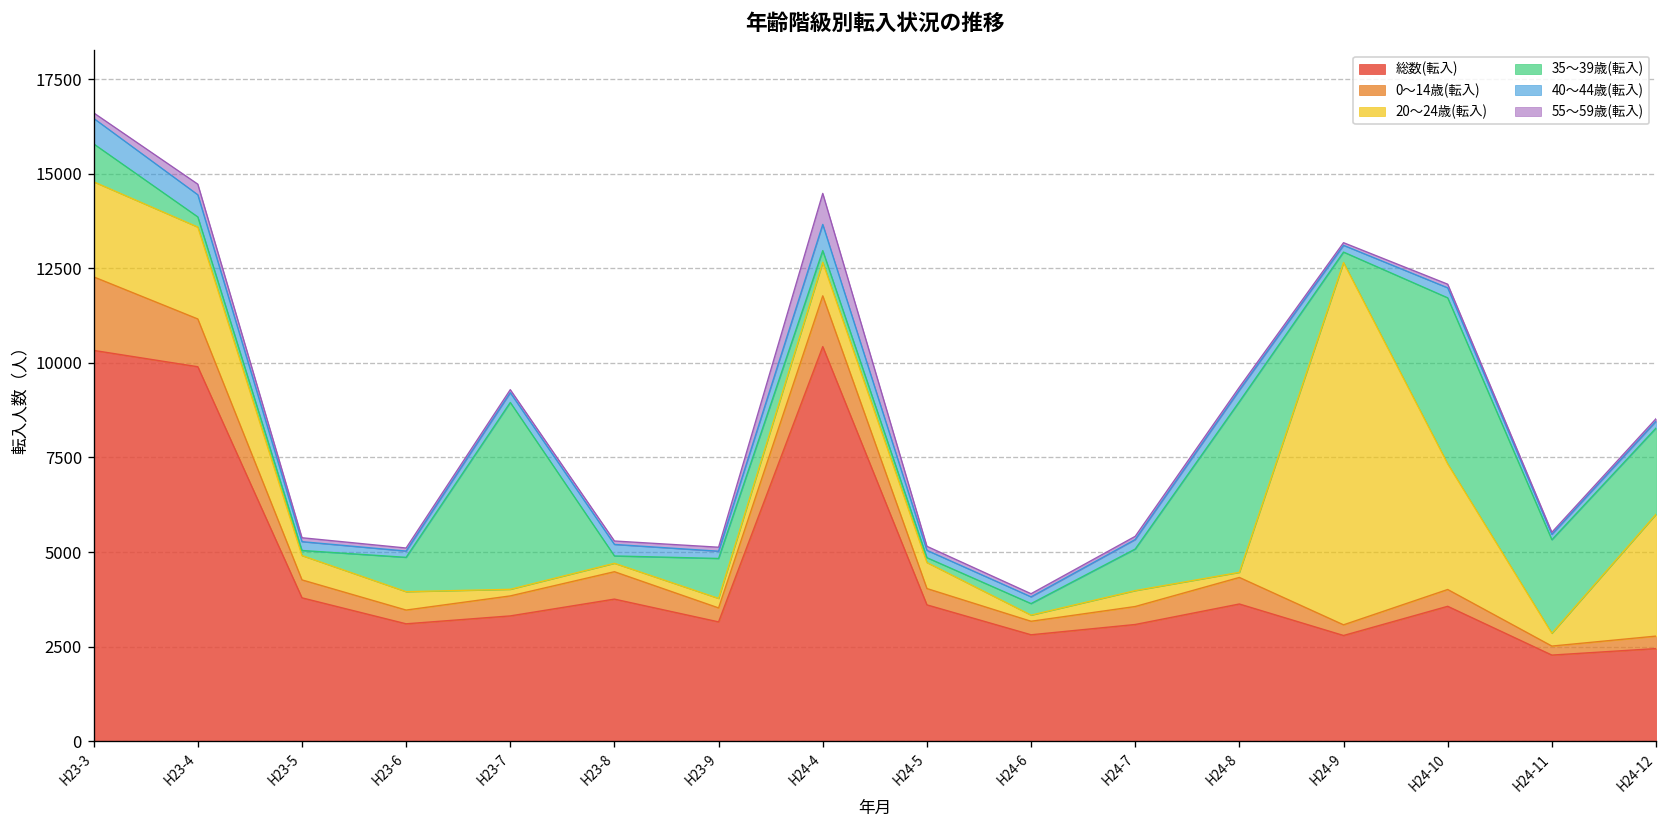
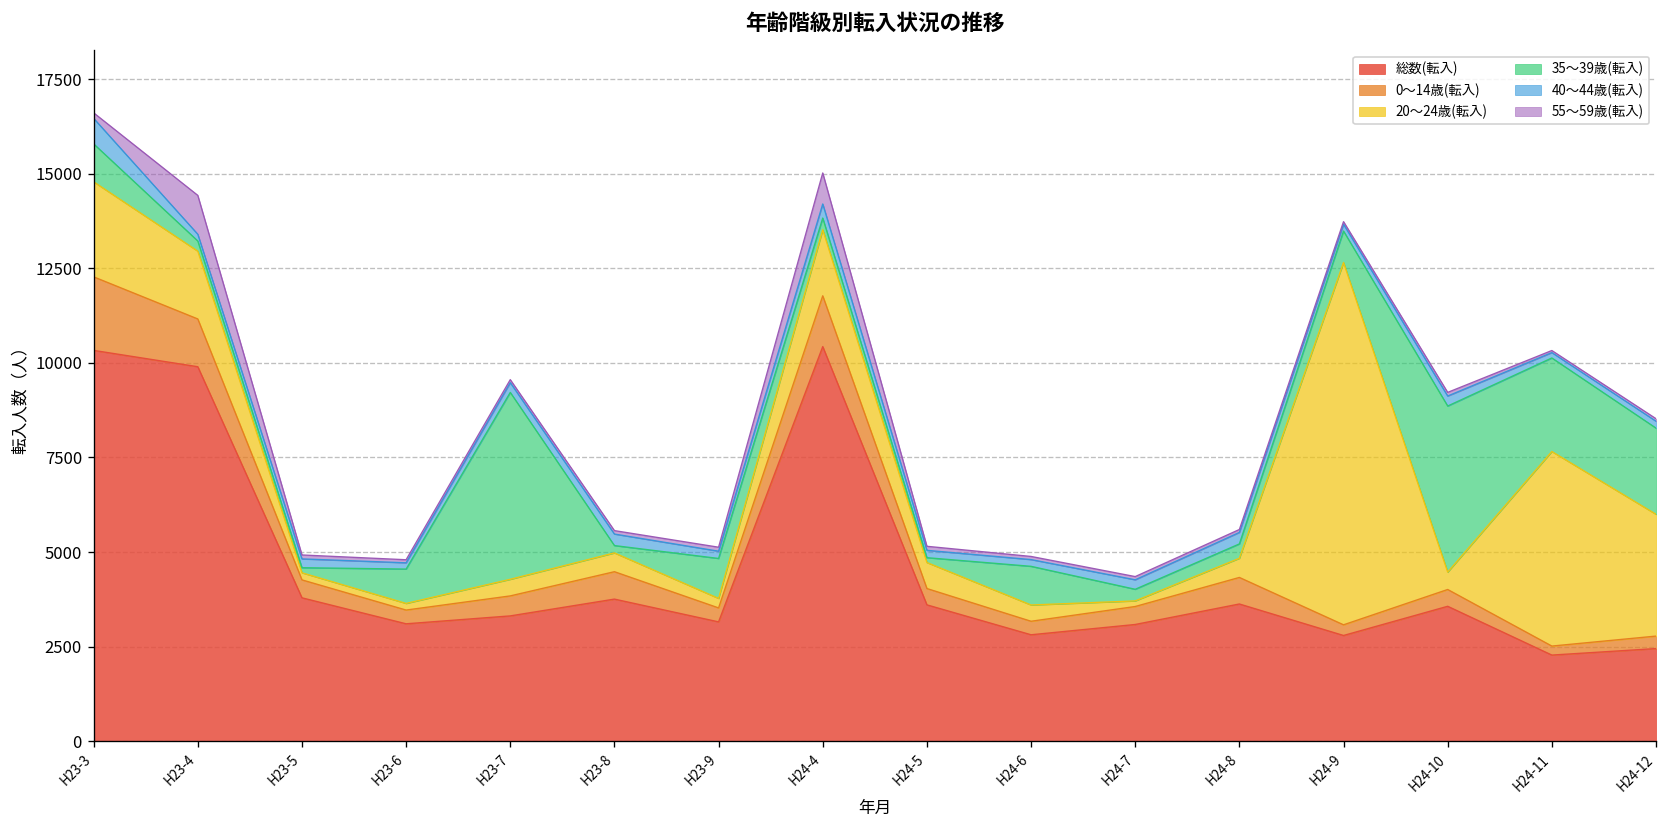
  {
    "20～24歳(転入)": {
      "H23-3": 2500,
-     "H23-4": 2400,
-     "H23-5": 600,
-     "H23-6": 500,
-     "H23-7": 200,
-     "H23-8": 200,
+     "H23-4": 1800,
+     "H23-5": 200,
+     "H23-6": 200,
+     "H23-7": 400,
+     "H23-8": 500,
      "H23-9": 300,
-     "H24-4": 900,
+     "H24-4": 1700,
      "H24-5": 700,
-     "H24-6": 200,
-     "H24-7": 400,
-     "H24-8": 100,
+     "H24-6": 400,
+     "H24-7": 100,
+     "H24-8": 500,
      "H24-9": 9600,
-     "H24-10": 3300,
-     "H24-11": 300,
+     "H24-10": 500,
+     "H24-11": 5100,
      "H24-12": 3200
    },
    "35～39歳(転入)": {
      "H23-3": 1000,
      "H23-4": 300,
      "H23-5": 100,
      "H23-6": 900,
      "H23-7": 4900,
      "H23-8": 200,
      "H23-9": 1100,
      "H24-4": 300,
      "H24-5": 100,
-     "H24-6": 300,
-     "H24-7": 1100,
-     "H24-8": 4500,
-     "H24-9": 300,
+     "H24-6": 1000,
+     "H24-7": 300,
+     "H24-8": 400,
+     "H24-9": 800,
      "H24-10": 4400,
      "H24-11": 2500,
      "H24-12": 2300
    },
    "40～44歳(転入)": {
      "H23-3": 700,
-     "H23-4": 600,
+     "H23-4": 200,
      "H23-5": 200,
      "H23-8": 300,
      "H23-9": 200,
-     "H24-4": 700,
+     "H24-4": 400,
      "H24-5": 200,
      "H24-6": 200,
      "H24-7": 300,
      "H24-10": 300
    },
    "55～59歳(転入)": {
      "H23-3": 100,
-     "H23-4": 300,
+     "H23-4": 1000,
      "H23-5": 100,
      "H23-8": 100,
      "H23-9": 100,
      "H24-4": 800,
      "H24-5": 100,
      "H24-6": 100,
      "H24-7": 100,
      "H24-10": 100
    }
  }
